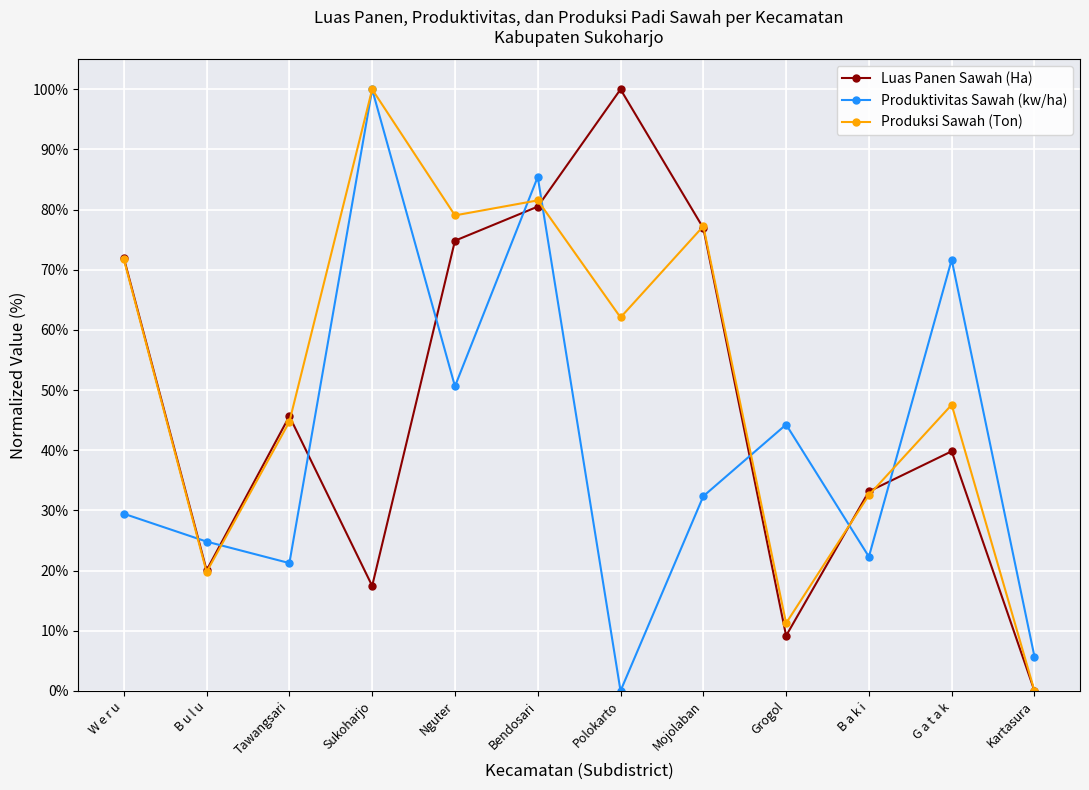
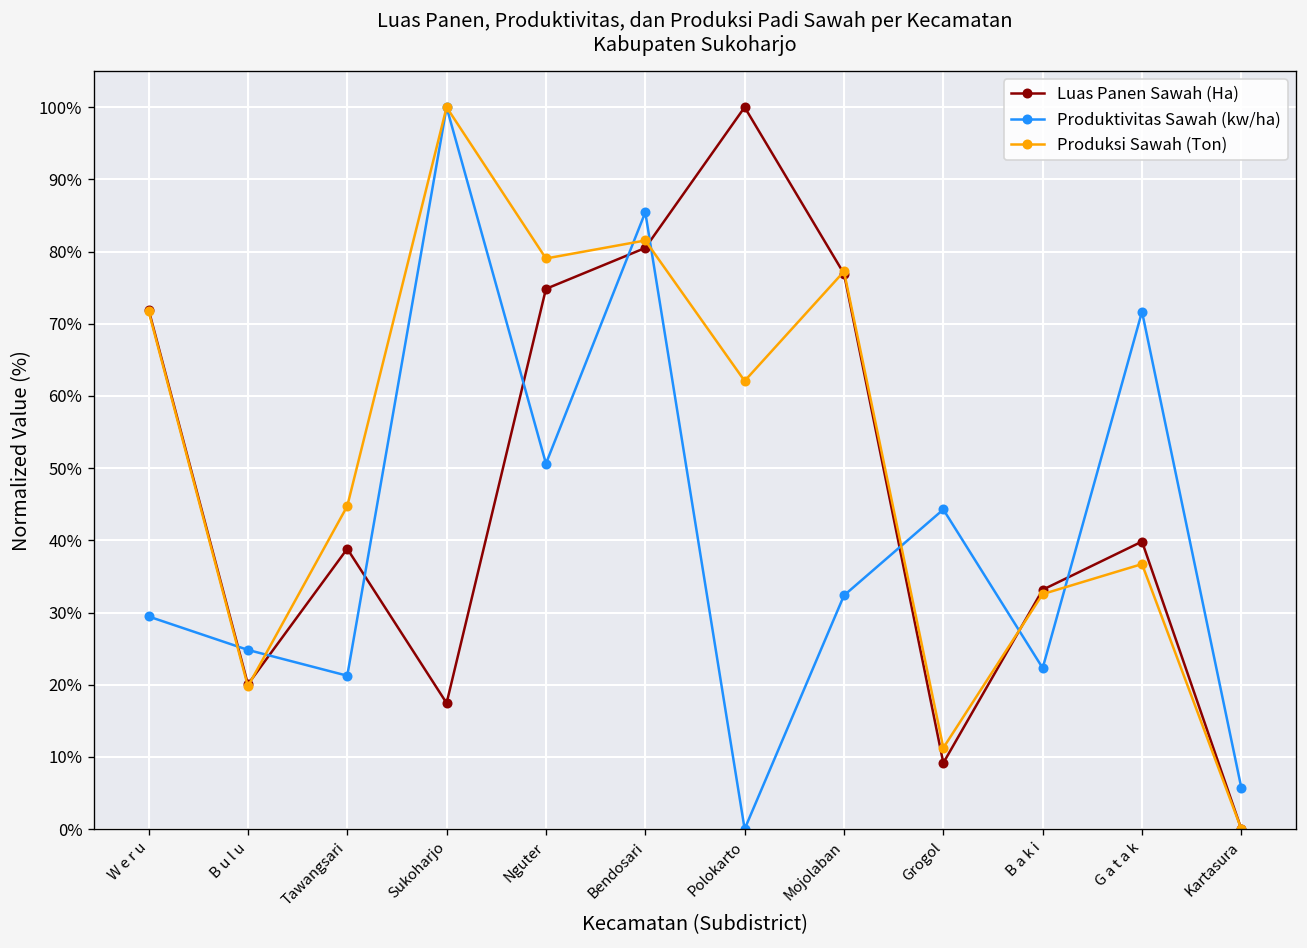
  {
    "Luas Panen Sawah (Ha)": {
-     "Tawangsari": "46%",
+     "Tawangsari": "39%",
      "Sukoharjo": "17%",
      "Nguter": "75%",
      "Bendosari": "81%",
      "Polokarto": "100%",
      "Grogol": "9%",
      "B a k i": "33%",
      "G a t a k": "40%"
    },
    "Produktivitas Sawah (kw/ha)": {
      "W e r u": "29%",
      "B u l u": "25%",
      "Tawangsari": "21%",
      "Nguter": "51%",
      "Bendosari": "85%",
      "Polokarto": "0%",
      "Mojolaban": "32%",
      "Grogol": "44%",
      "B a k i": "22%",
      "G a t a k": "72%",
      "Kartasura": "6%"
    },
    "Produksi Sawah (Ton)": {
      "Tawangsari": "45%",
      "Nguter": "79%",
      "Bendosari": "82%",
      "Polokarto": "62%",
      "Grogol": "11%",
      "B a k i": "33%",
-     "G a t a k": "48%"
+     "G a t a k": "37%"
    }
  }
